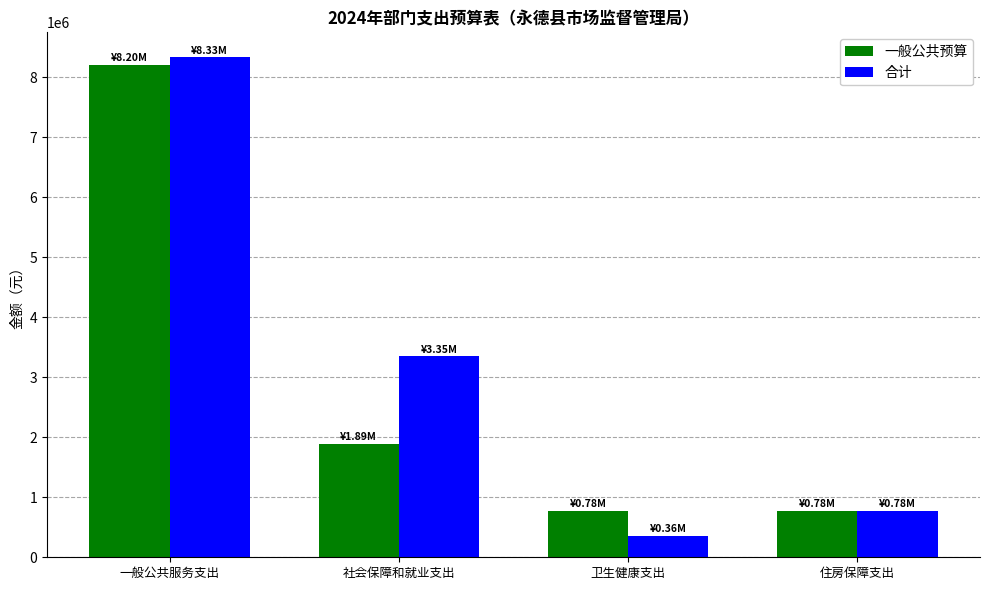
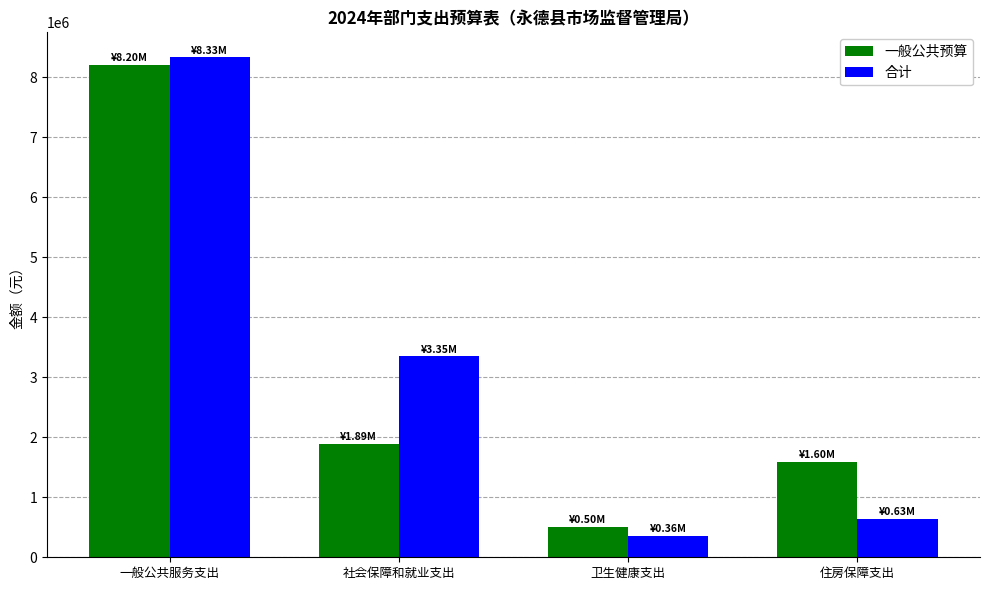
  {
    "一般公共预算": {
      "一般公共服务支出": "¥8.20M",
      "社会保障和就业支出": "¥1.89M",
-     "卫生健康支出": "¥0.78M",
-     "住房保障支出": "¥0.78M"
+     "卫生健康支出": "¥0.50M",
+     "住房保障支出": "¥1.60M"
    },
    "合计": {
      "一般公共服务支出": "¥8.33M",
      "社会保障和就业支出": "¥3.35M",
      "卫生健康支出": "¥0.36M",
-     "住房保障支出": "¥0.78M"
+     "住房保障支出": "¥0.63M"
    }
  }
